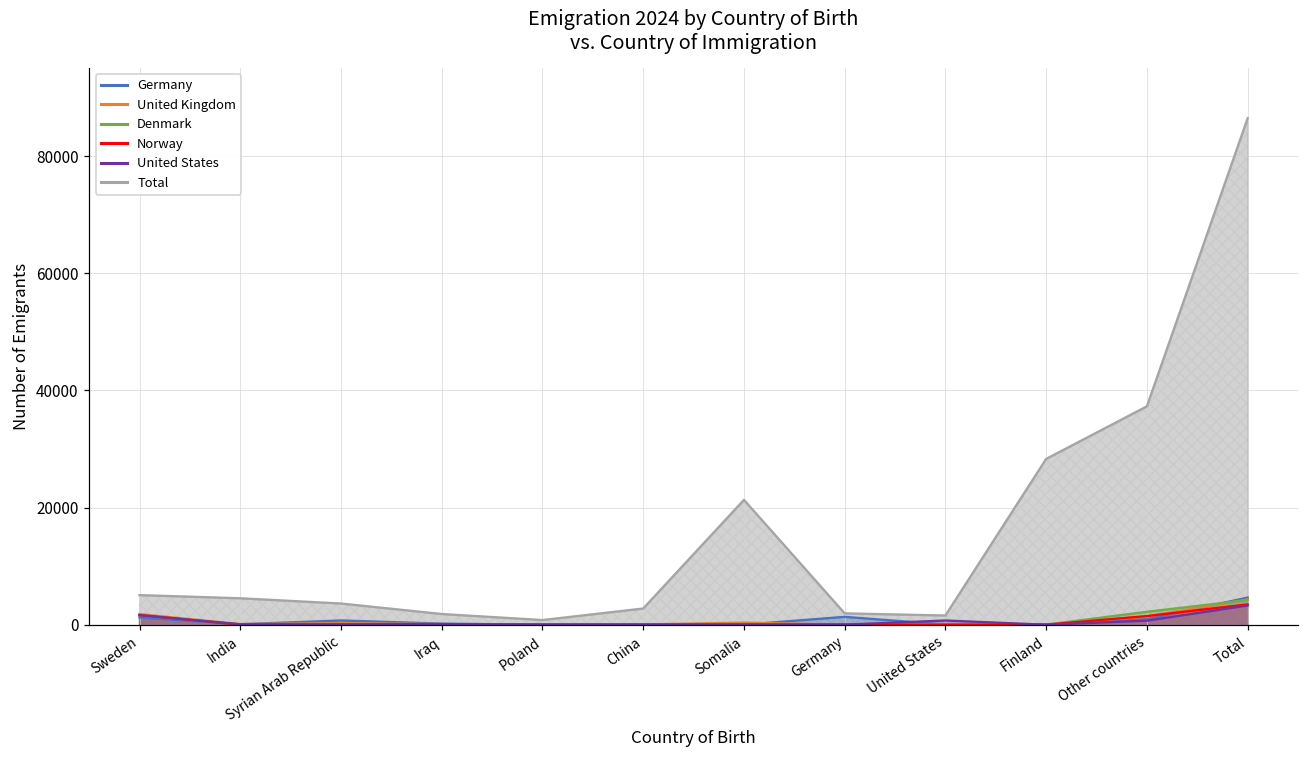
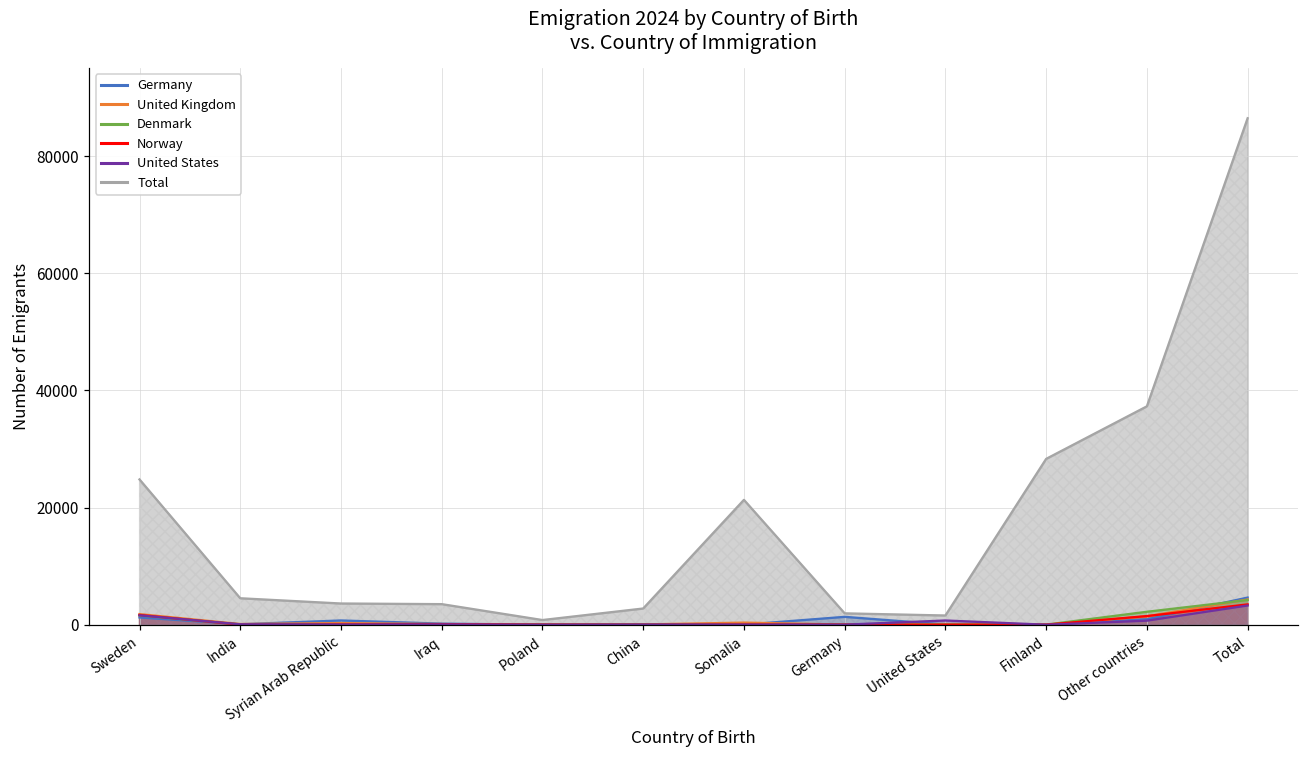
  {
    "Denmark": {
      "Other countries": 2000
    },
    "Total": {
-     "Sweden": 5000,
+     "Sweden": 25000,
      "India": 5000,
      "Syrian Arab Republic": 4000,
-     "Iraq": 2000,
+     "Iraq": 4000,
      "Poland": 1000,
      "China": 3000,
      "Somalia": 21000,
      "Germany": 2000,
      "United States": 2000,
      "Finland": 28000,
      "Other countries": 37000,
      "Total": 86000
    }
  }
